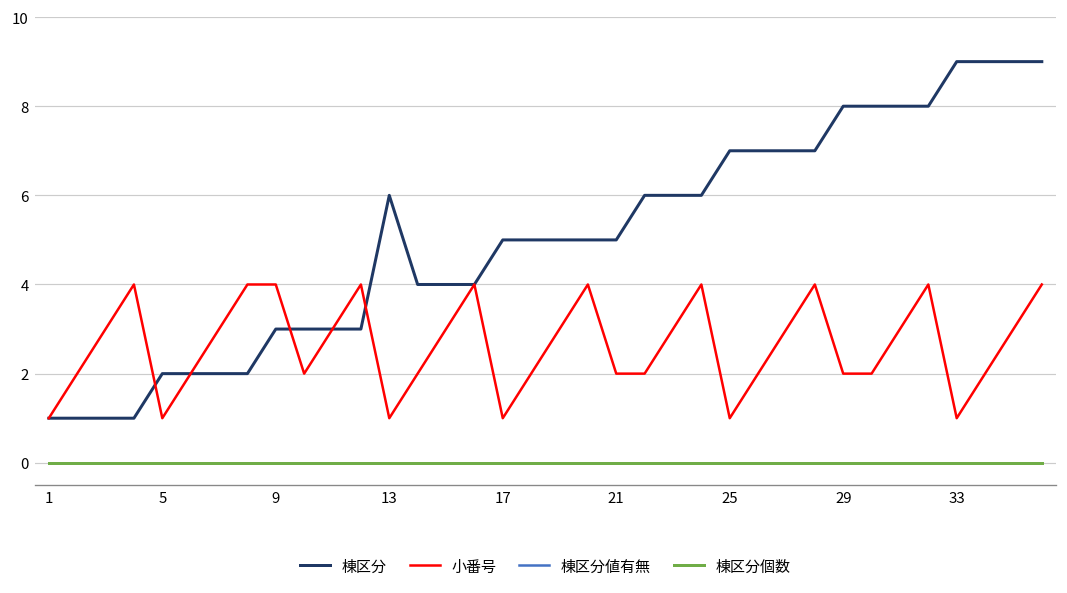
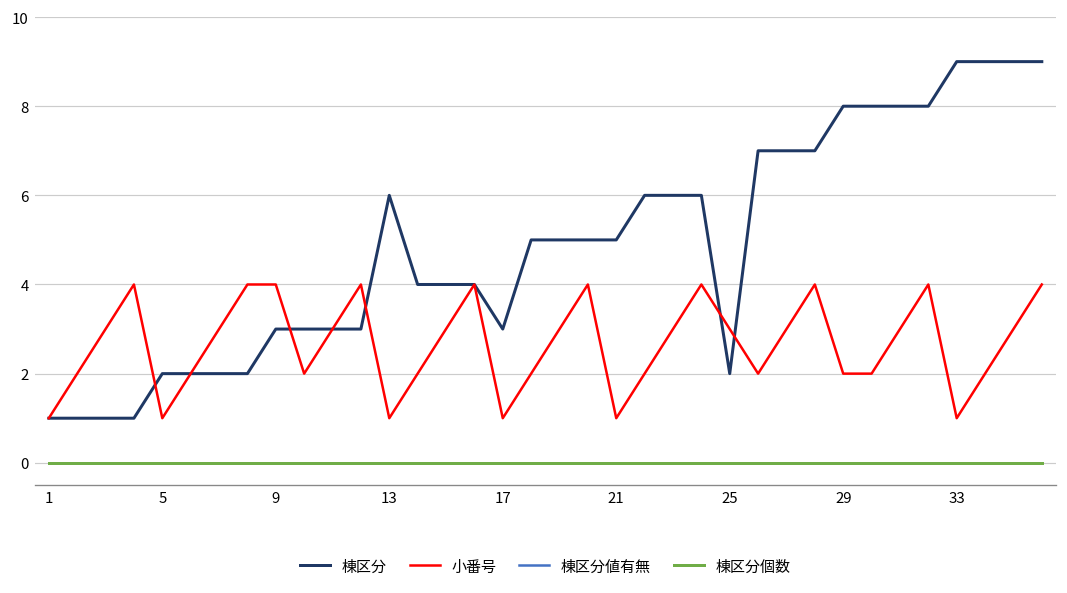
  {
    "棟区分": {
      "5": 2,
      "9": 3,
      "13": 6,
-     "17": 5,
+     "17": 3,
      "21": 5,
-     "25": 7,
+     "25": 2,
      "29": 8,
      "33": 9
    },
    "小番号": {
      "5": 1,
      "9": 4,
      "13": 1,
      "17": 1,
-     "21": 2,
-     "25": 1,
+     "21": 1,
+     "25": 3,
      "29": 2,
      "33": 1
    },
    "棟区分個数": {
      "1": 0,
      "5": 0,
      "9": 0,
      "13": 0,
      "17": 0,
      "21": 0,
      "25": 0,
      "29": 0,
      "33": 0
    }
  }
